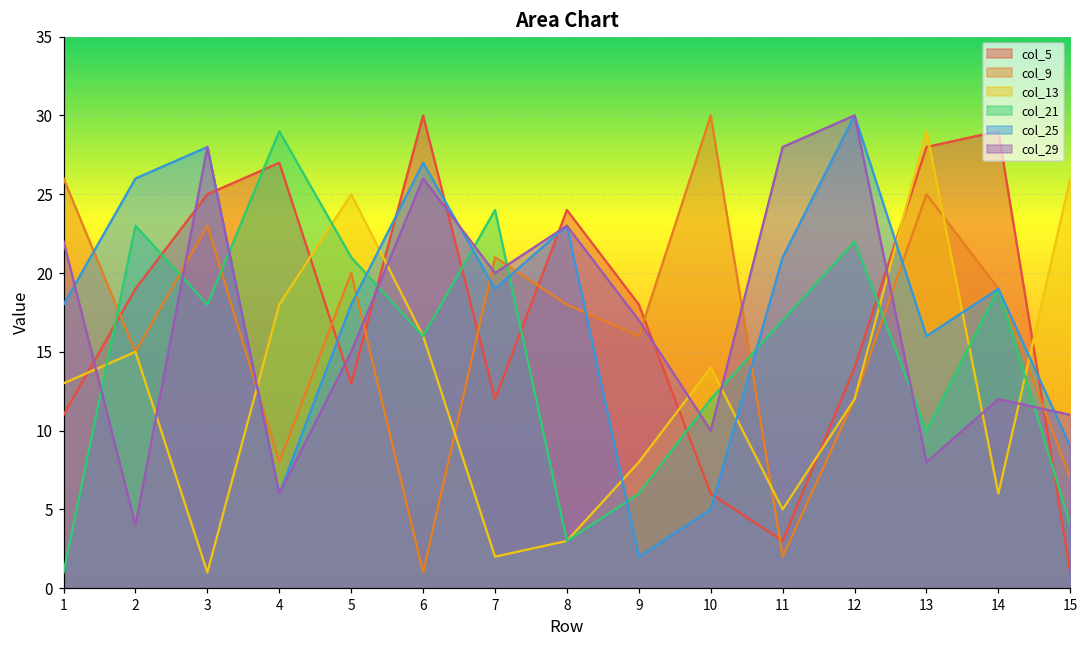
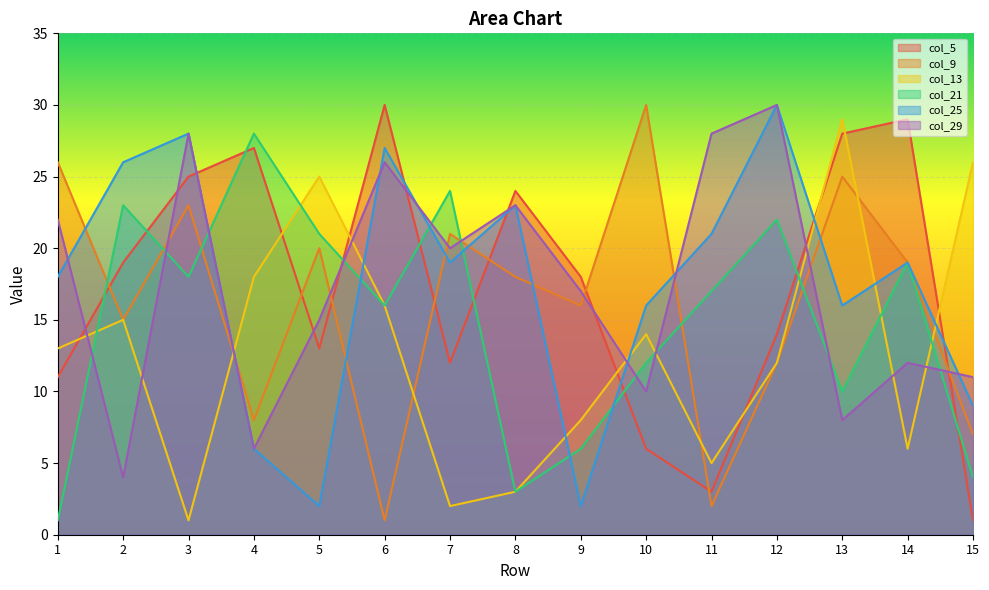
  {
    "col_21": {
      "1": 1,
      "2": 23,
      "3": 18,
-     "4": 29,
+     "4": 28,
      "5": 21,
      "7": 24,
      "9": 6,
      "10": 12,
      "11": 17,
      "12": 22,
      "13": 10,
      "15": 4
    },
    "col_25": {
      "1": 18,
      "2": 26,
-     "5": 18,
+     "5": 2,
      "6": 27,
      "7": 19,
      "9": 2,
-     "10": 5,
+     "10": 16,
      "11": 21,
      "13": 16,
      "15": 9
    },
    "col_29": {
      "1": 22,
      "2": 4,
      "5": 15,
      "6": 26,
      "7": 20,
      "9": 17,
      "10": 10,
      "11": 28,
      "13": 8,
      "14": 12,
      "15": 11
    }
  }
